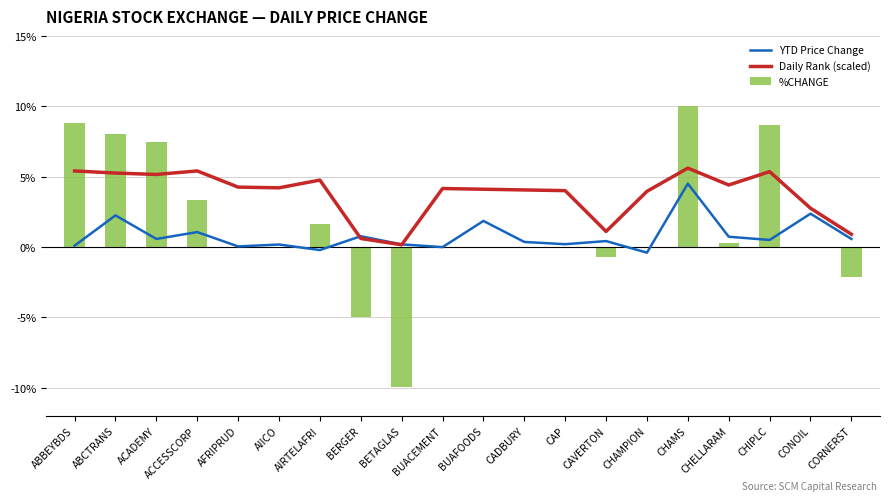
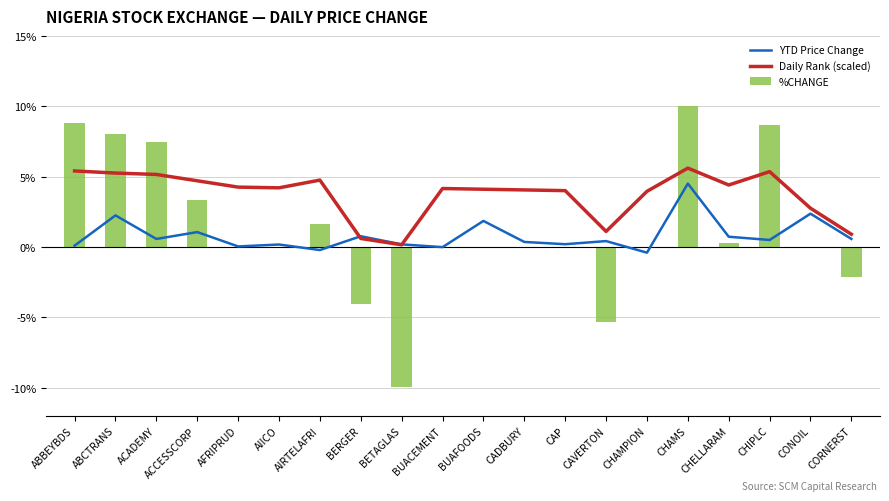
  {
    "YTD Price Change": {
      "ABBEYBDS": "0.1%",
      "ABCTRANS": "2.2%",
      "ACADEMY": "0.6%",
      "ACCESSCORP": "1.1%",
      "AFRIPRUD": "0.0%",
      "AIICO": "0.2%",
      "AIRTELAFRI": "-0.2%",
      "BUACEMENT": "0.0%",
      "BUAFOODS": "1.8%",
      "CADBURY": "0.4%",
      "CAP": "0.2%",
      "CAVERTON": "0.4%",
      "CHAMPION": "-0.4%",
      "CHAMS": "4.5%",
      "CHELLARAM": "0.7%",
      "CHIPLC": "0.5%",
      "CONOIL": "2.4%",
      "CORNERST": "0.6%"
    },
    "%CHANGE": {
      "ABBEYBDS": "8.8%",
      "ABCTRANS": "8.0%",
      "ACADEMY": "7.4%",
      "ACCESSCORP": "3.3%",
      "AFRIPRUD": "0.0%",
      "AIICO": "0.0%",
      "AIRTELAFRI": "1.6%",
-     "BERGER": "-5.0%",
+     "BERGER": "-4.1%",
      "BETAGLAS": "-9.9%",
      "BUACEMENT": "0.0%",
      "BUAFOODS": "0.0%",
      "CADBURY": "0.0%",
      "CAP": "0.0%",
-     "CAVERTON": "-0.7%",
+     "CAVERTON": "-5.4%",
      "CHAMPION": "0.0%",
      "CHAMS": "10.0%",
      "CHELLARAM": "0.3%",
      "CHIPLC": "8.7%",
      "CONOIL": "0.0%",
      "CORNERST": "-2.1%"
    },
    "Daily Rank (scaled)": {
      "ABBEYBDS": "5.4%",
      "ABCTRANS": "5.3%",
      "ACADEMY": "5.2%",
-     "ACCESSCORP": "5.4%",
+     "ACCESSCORP": "4.7%",
      "AFRIPRUD": "4.3%",
      "AIICO": "4.2%",
      "AIRTELAFRI": "4.8%",
      "BUACEMENT": "4.2%",
      "BUAFOODS": "4.1%",
      "CADBURY": "4.1%",
      "CAP": "4.0%",
      "CAVERTON": "1.1%",
      "CHAMPION": "4.0%",
      "CHAMS": "5.6%",
      "CHELLARAM": "4.4%",
      "CHIPLC": "5.4%",
      "CONOIL": "2.8%",
      "CORNERST": "0.9%"
    }
  }
